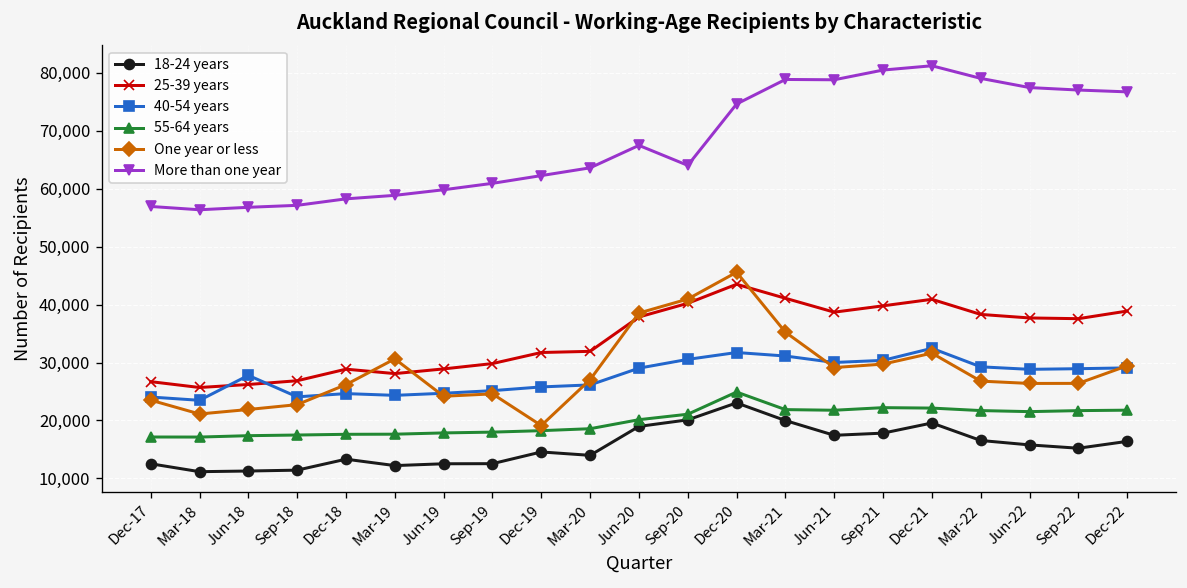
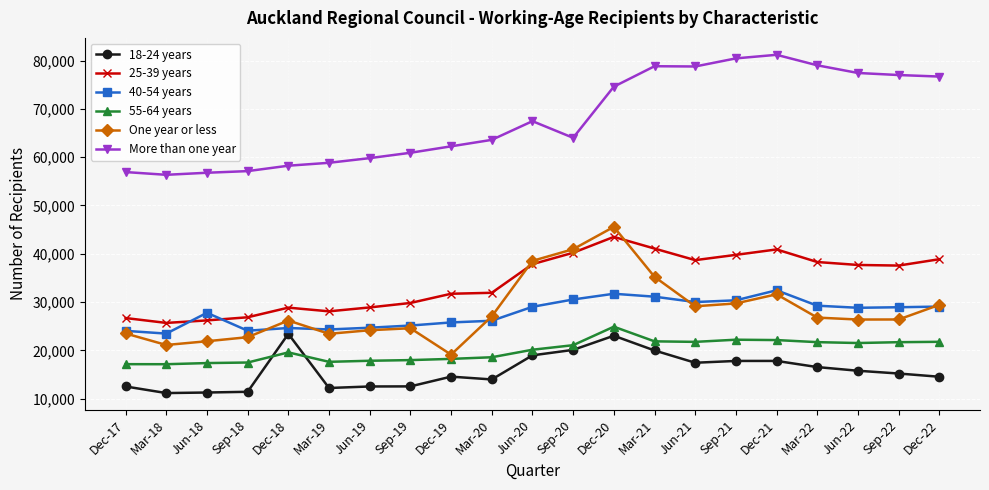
  {
    "18-24 years": {
      "Dec-17": "13,000",
      "Mar-18": "11,000",
      "Jun-18": "11,000",
      "Sep-18": "11,000",
-     "Dec-18": "13,000",
+     "Dec-18": "23,000",
      "Mar-19": "12,000",
      "Jun-19": "13,000",
      "Sep-19": "13,000",
      "Dec-19": "15,000",
      "Mar-20": "14,000",
      "Jun-20": "19,000",
      "Sep-20": "20,000",
      "Dec-20": "23,000",
      "Mar-21": "20,000",
      "Jun-21": "17,000",
      "Sep-21": "18,000",
-     "Dec-21": "20,000",
+     "Dec-21": "18,000",
      "Mar-22": "17,000",
      "Jun-22": "16,000",
      "Sep-22": "15,000",
-     "Dec-22": "16,000"
+     "Dec-22": "15,000"
    },
    "25-39 years": {
      "Dec-17": "27,000",
      "Mar-18": "26,000",
      "Jun-18": "26,000",
      "Sep-18": "27,000",
      "Dec-18": "29,000",
      "Mar-19": "28,000",
      "Jun-19": "29,000",
      "Sep-19": "30,000",
      "Dec-19": "32,000",
      "Mar-20": "32,000",
      "Jun-20": "38,000",
      "Sep-20": "40,000",
      "Dec-20": "43,000",
      "Mar-21": "41,000",
      "Jun-21": "39,000",
      "Sep-21": "40,000",
      "Dec-21": "41,000",
      "Mar-22": "38,000",
      "Jun-22": "38,000",
      "Sep-22": "38,000",
      "Dec-22": "39,000"
    },
    "40-54 years": {
      "Dec-17": "24,000",
      "Mar-18": "23,000",
      "Jun-18": "28,000",
      "Sep-18": "24,000",
      "Dec-18": "25,000",
      "Mar-19": "24,000",
      "Sep-19": "25,000",
      "Dec-19": "26,000",
      "Mar-20": "26,000",
      "Jun-20": "29,000",
      "Sep-20": "31,000",
      "Dec-20": "32,000",
      "Mar-21": "31,000",
      "Jun-21": "30,000",
      "Sep-21": "30,000",
      "Dec-21": "32,000",
      "Mar-22": "29,000",
      "Jun-22": "29,000",
      "Sep-22": "29,000"
    },
    "55-64 years": {
      "Dec-17": "17,000",
      "Mar-18": "17,000",
      "Jun-18": "17,000",
      "Sep-18": "17,000",
-     "Dec-18": "18,000",
+     "Dec-18": "20,000",
      "Mar-19": "18,000",
      "Jun-19": "18,000",
      "Sep-19": "18,000",
      "Dec-19": "18,000",
      "Mar-20": "19,000",
      "Jun-20": "20,000",
      "Sep-20": "21,000",
      "Dec-20": "25,000",
      "Mar-21": "22,000",
      "Jun-21": "22,000",
      "Sep-21": "22,000",
      "Dec-21": "22,000",
      "Mar-22": "22,000",
      "Jun-22": "22,000",
      "Sep-22": "22,000",
      "Dec-22": "22,000"
    },
    "One year or less": {
      "Dec-17": "24,000",
      "Mar-18": "21,000",
      "Jun-18": "22,000",
      "Sep-18": "23,000",
      "Dec-18": "26,000",
-     "Mar-19": "31,000",
+     "Mar-19": "23,000",
      "Sep-19": "25,000",
      "Dec-19": "19,000",
      "Mar-20": "27,000",
      "Jun-20": "39,000",
      "Sep-20": "41,000",
      "Dec-20": "46,000",
      "Mar-21": "35,000",
      "Jun-21": "29,000",
      "Sep-21": "30,000",
      "Dec-21": "32,000",
      "Mar-22": "27,000",
      "Jun-22": "26,000",
      "Sep-22": "26,000"
    },
    "More than one year": {
      "Dec-17": "57,000",
      "Mar-18": "56,000",
      "Jun-18": "57,000",
      "Sep-18": "57,000",
      "Dec-18": "58,000",
      "Mar-19": "59,000",
      "Jun-19": "60,000",
      "Sep-19": "61,000",
      "Dec-19": "62,000",
      "Mar-20": "64,000",
      "Jun-20": "67,000",
      "Sep-20": "64,000",
      "Dec-20": "75,000",
      "Mar-21": "79,000",
      "Jun-21": "79,000",
      "Sep-21": "80,000",
      "Dec-21": "81,000",
      "Mar-22": "79,000",
      "Jun-22": "77,000",
      "Sep-22": "77,000",
      "Dec-22": "77,000"
    }
  }
